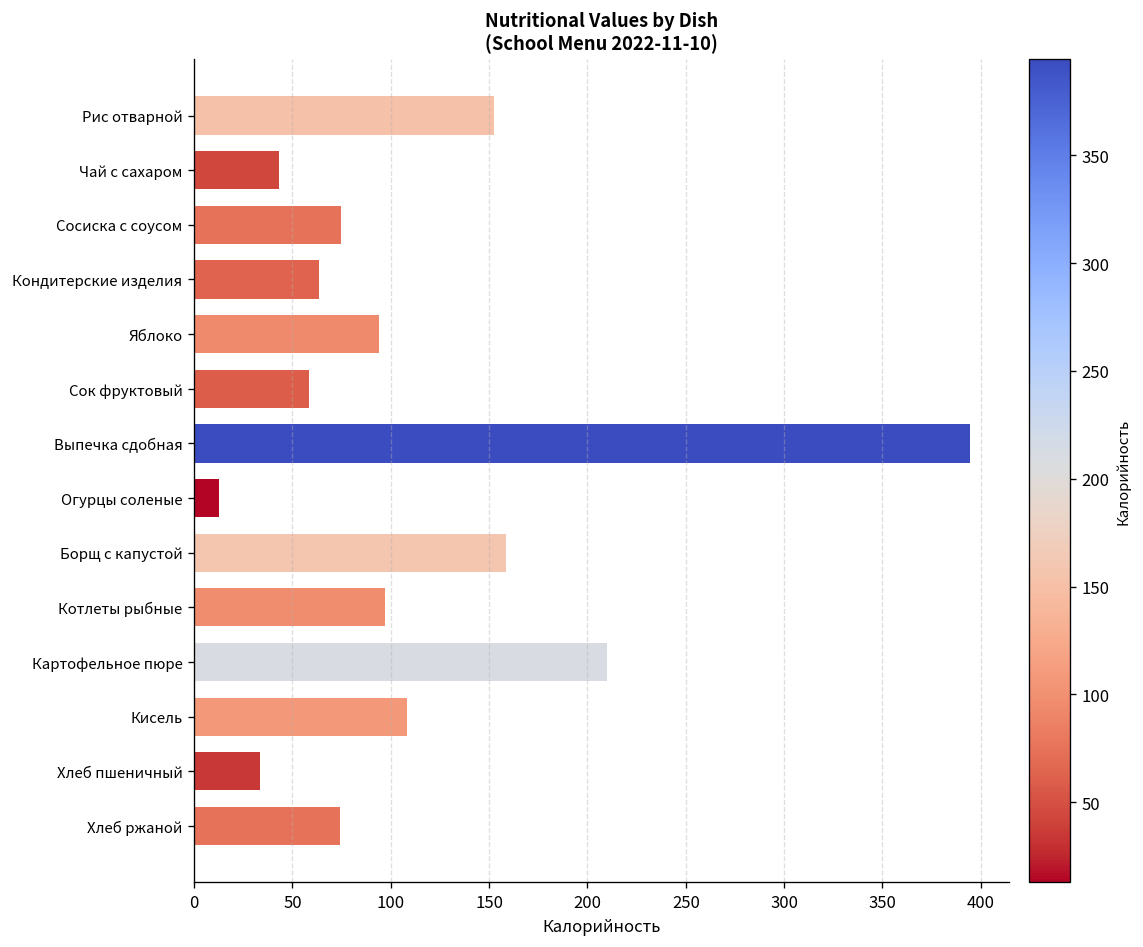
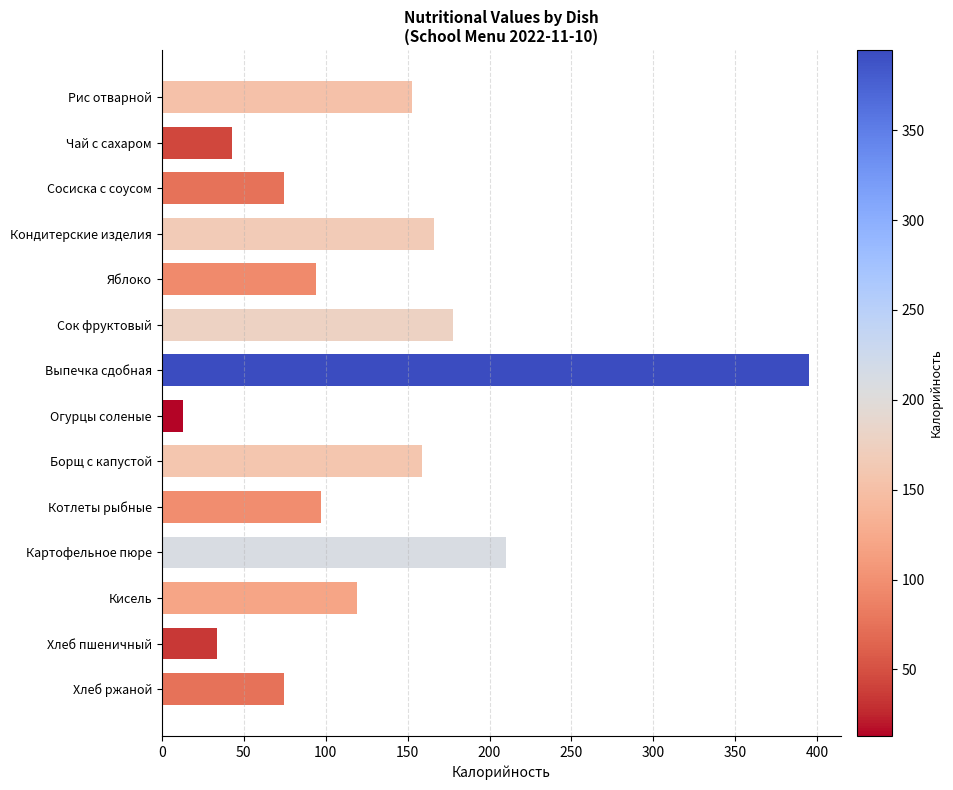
  {
    "Рис отварной": 152,
    "Чай с сахаром": 43,
    "Сосиска с соусом": 75,
-   "Кондитерские изделия": 63,
+   "Кондитерские изделия": 166,
    "Яблоко": 94,
-   "Сок фруктовый": 58,
+   "Сок фруктовый": 178,
    "Выпечка сдобная": 395,
    "Огурцы соленые": 13,
    "Борщ с капустой": 159,
    "Котлеты рыбные": 97,
    "Картофельное пюре": 210,
-   "Кисель": 108,
+   "Кисель": 119,
    "Хлеб пшеничный": 34,
    "Хлеб ржаной": 74
  }
